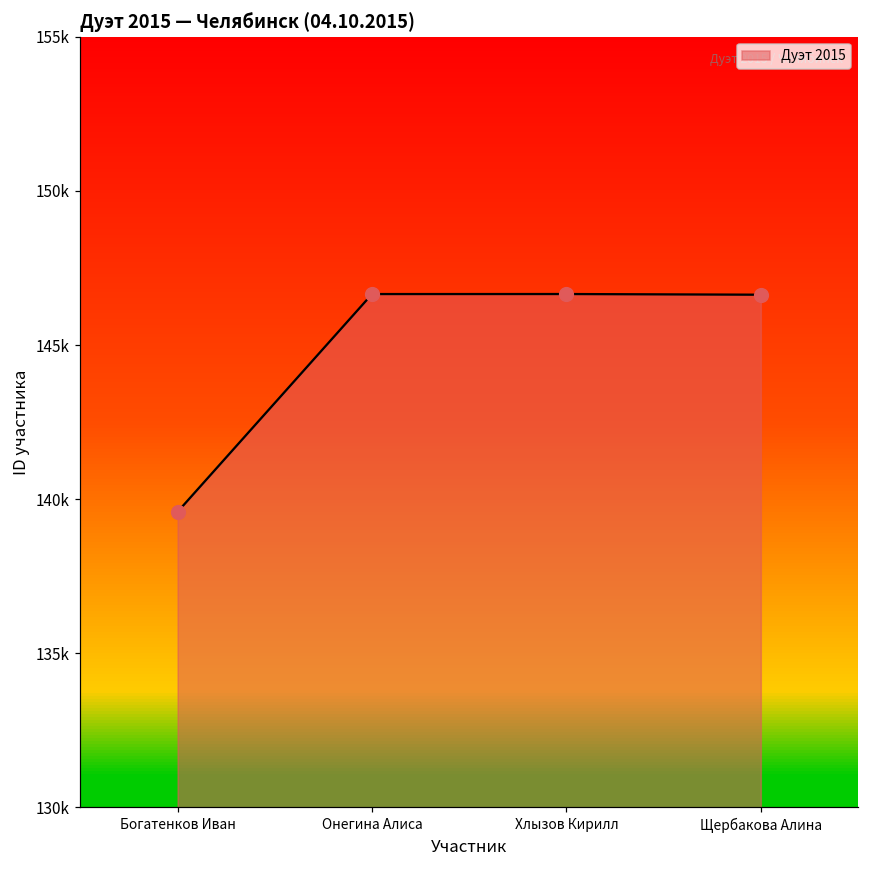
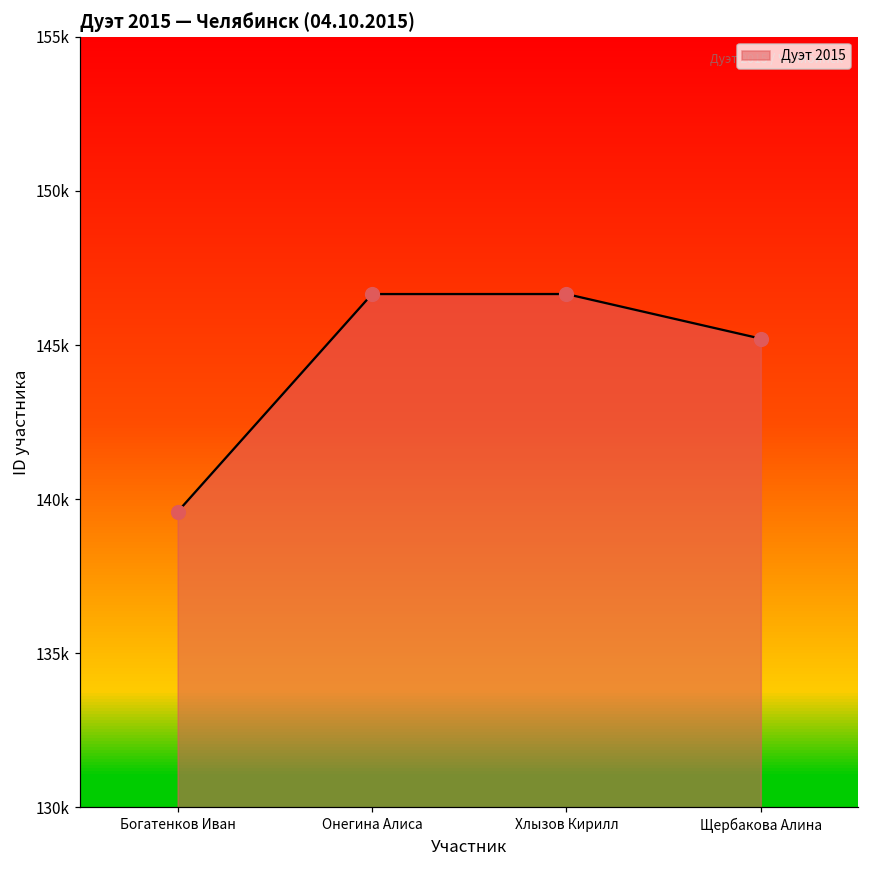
  {
    "Богатенков Иван": 139600,
    "Онегина Алиса": 146700,
    "Хлызов Кирилл": 146700,
-   "Щербакова Алина": 146600
+   "Щербакова Алина": 145200
  }
